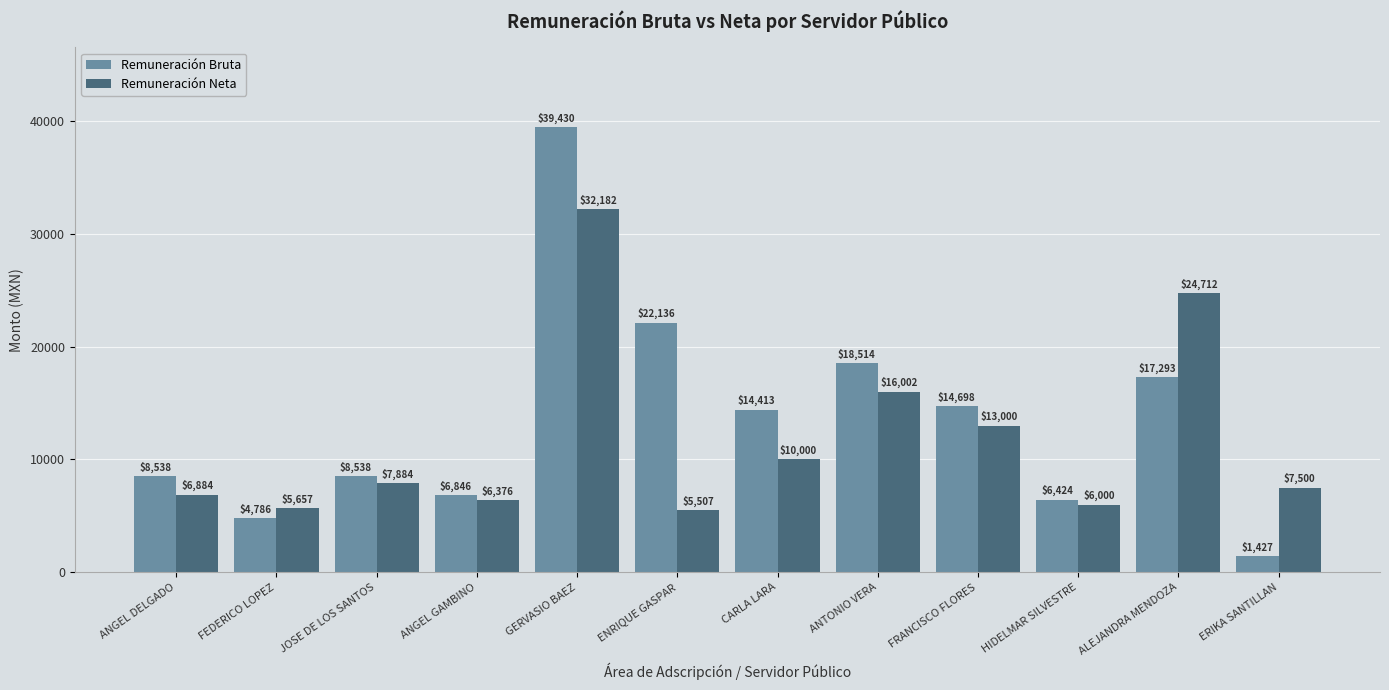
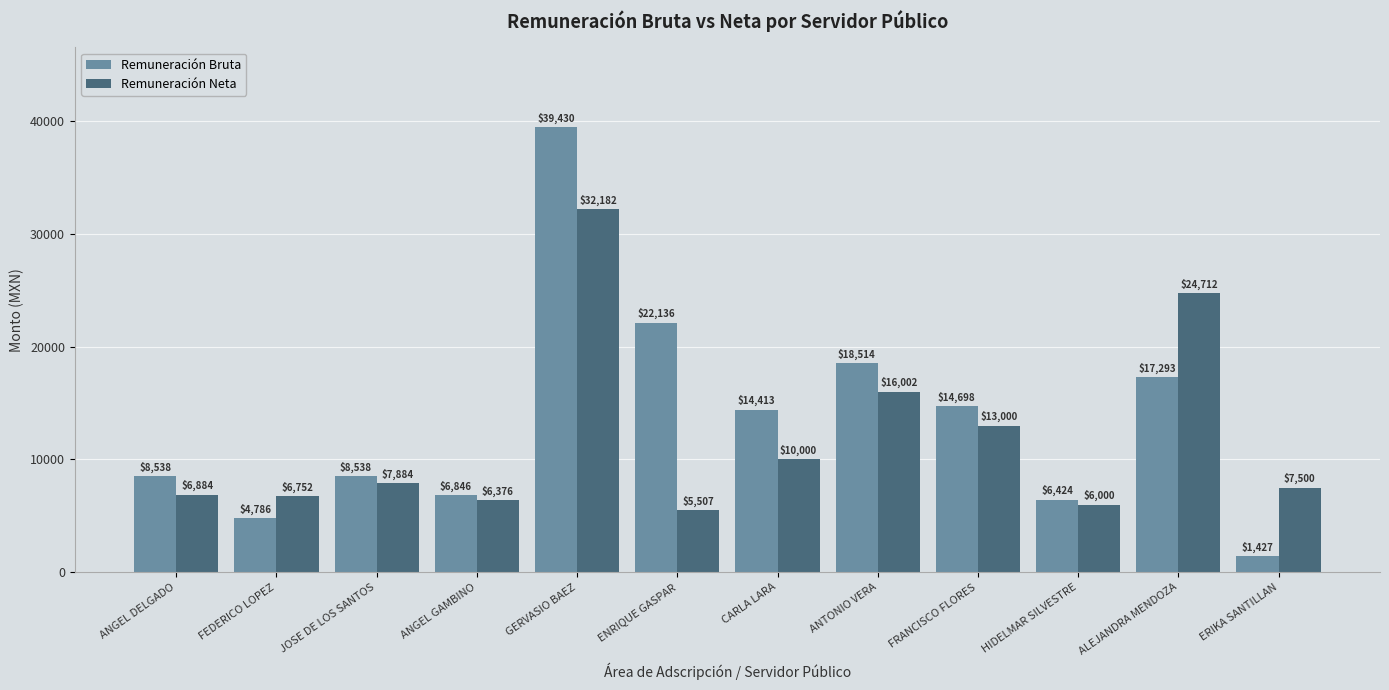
  {
    "Remuneración Bruta": {
      "ANGEL DELGADO": "$8,538",
      "FEDERICO LOPEZ": "$4,786",
      "JOSE DE LOS SANTOS": "$8,538",
      "ANGEL GAMBINO": "$6,846",
      "GERVASIO BAEZ": "$39,430",
      "ENRIQUE GASPAR": "$22,136",
      "CARLA LARA": "$14,413",
      "ANTONIO VERA": "$18,514",
      "FRANCISCO FLORES": "$14,698",
      "HIDELMAR SILVESTRE": "$6,424",
      "ALEJANDRA MENDOZA": "$17,293",
      "ERIKA SANTILLAN": "$1,427"
    },
    "Remuneración Neta": {
      "ANGEL DELGADO": "$6,884",
-     "FEDERICO LOPEZ": "$5,657",
+     "FEDERICO LOPEZ": "$6,752",
      "JOSE DE LOS SANTOS": "$7,884",
      "ANGEL GAMBINO": "$6,376",
      "GERVASIO BAEZ": "$32,182",
      "ENRIQUE GASPAR": "$5,507",
      "CARLA LARA": "$10,000",
      "ANTONIO VERA": "$16,002",
      "FRANCISCO FLORES": "$13,000",
      "HIDELMAR SILVESTRE": "$6,000",
      "ALEJANDRA MENDOZA": "$24,712",
      "ERIKA SANTILLAN": "$7,500"
    }
  }
